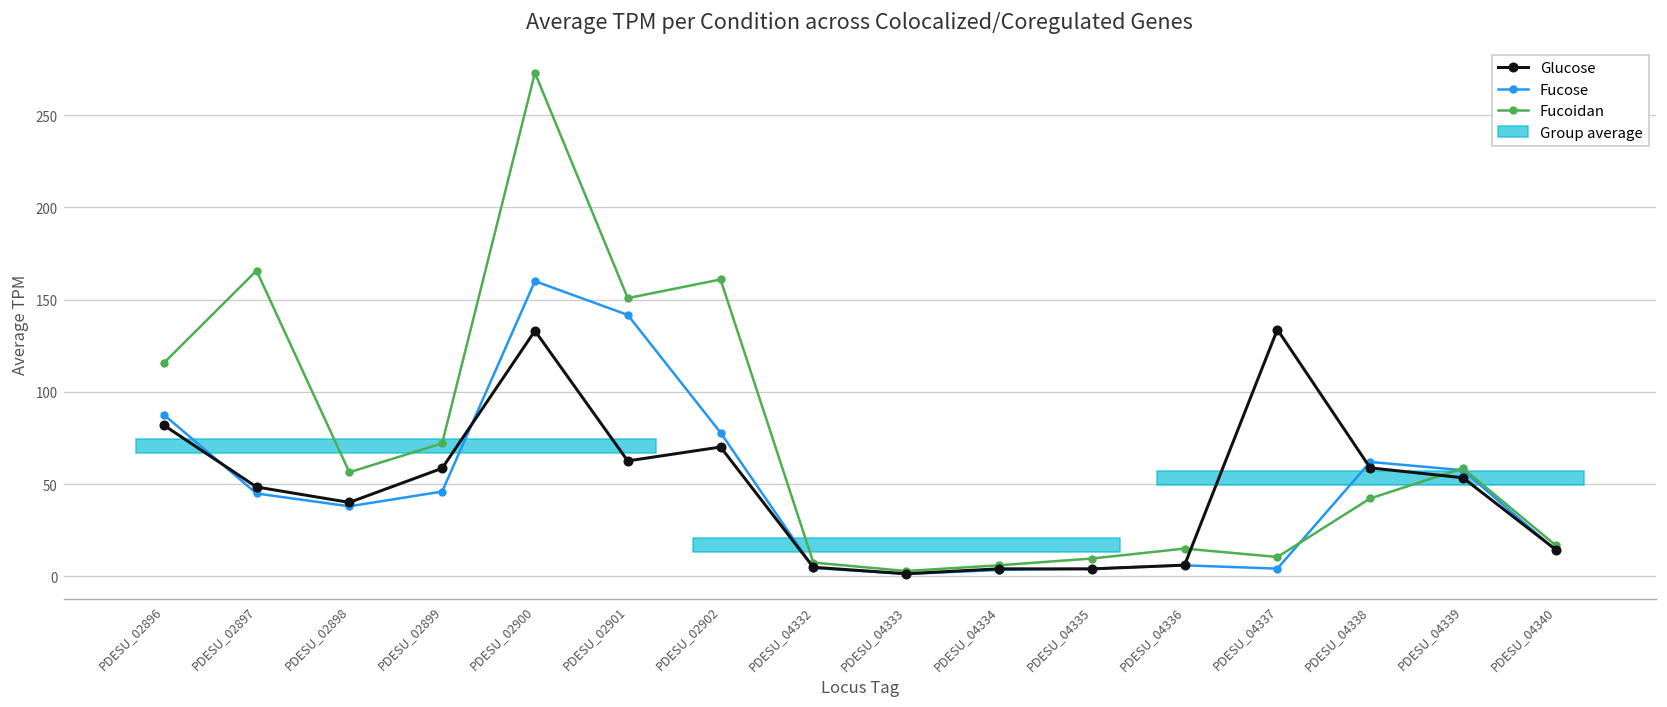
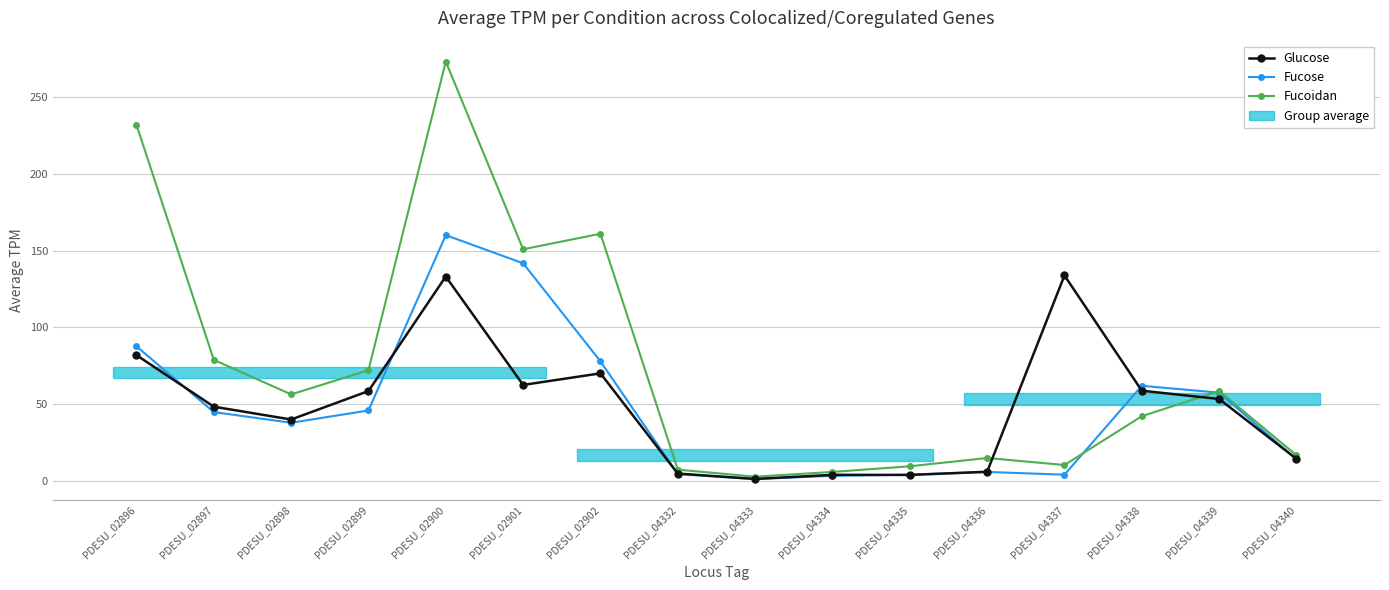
  {
    "Glucose": {
      "PDESU_02896": 82,
      "PDESU_02897": 48,
      "PDESU_02898": 40,
      "PDESU_02899": 59,
      "PDESU_02900": 133,
      "PDESU_02901": 63,
      "PDESU_02902": 70,
      "PDESU_04337": 134,
      "PDESU_04338": 59
    },
    "Fucoidan": {
-     "PDESU_02896": 116,
-     "PDESU_02897": 166,
+     "PDESU_02896": 232,
+     "PDESU_02897": 79,
      "PDESU_02898": 56,
      "PDESU_02900": 273,
      "PDESU_02901": 151,
      "PDESU_02902": 161,
      "PDESU_04332": 7,
      "PDESU_04334": 6,
      "PDESU_04335": 10,
      "PDESU_04336": 15,
      "PDESU_04337": 10,
      "PDESU_04338": 42,
      "PDESU_04340": 17
    }
  }
